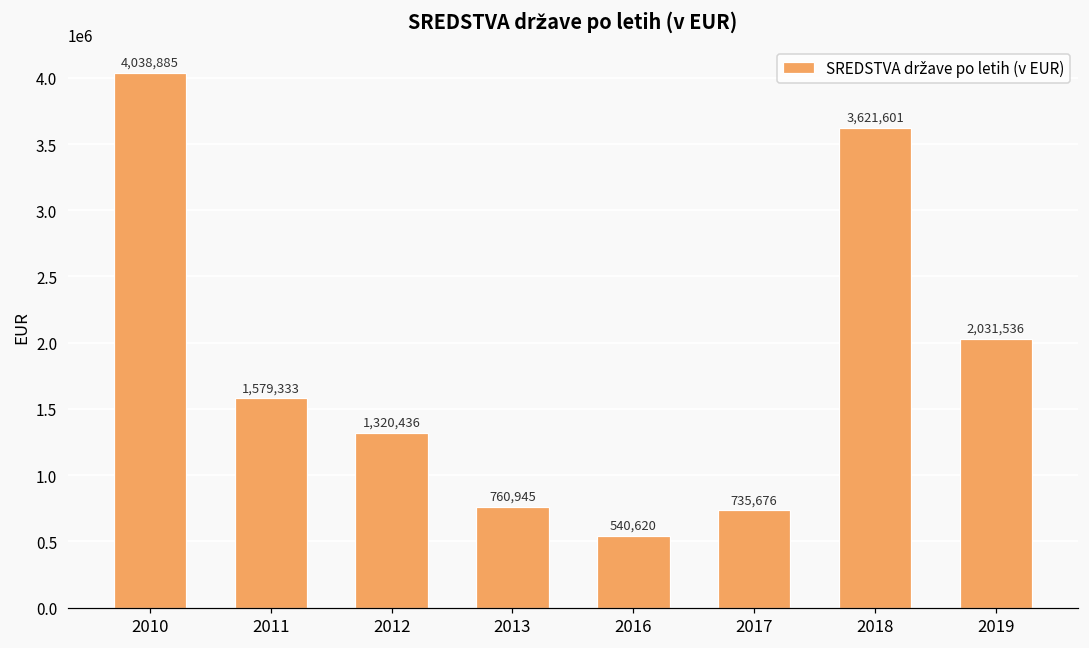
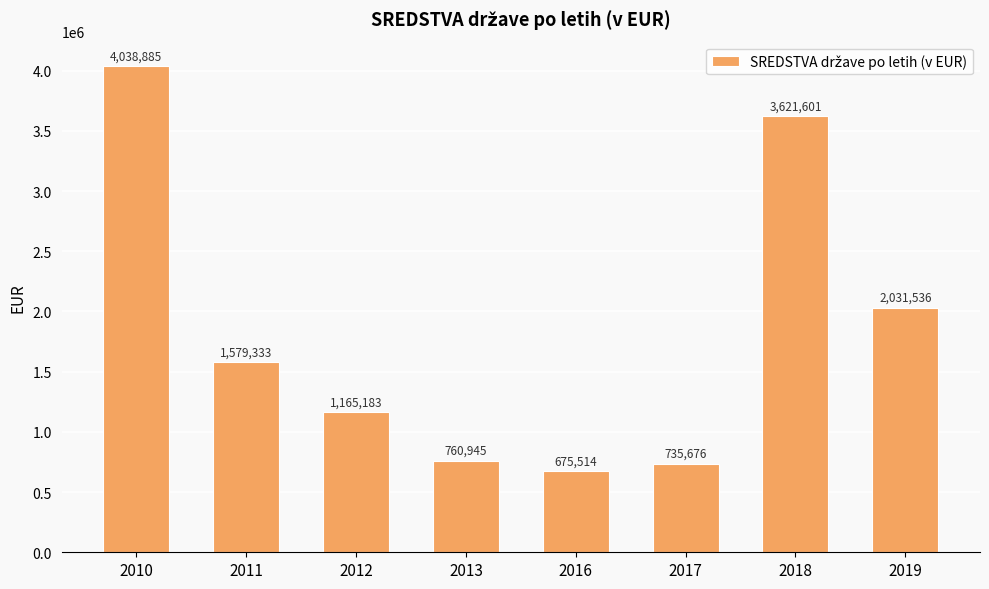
  {
    "2010": "4,038,885",
    "2011": "1,579,333",
-   "2012": "1,320,436",
+   "2012": "1,165,183",
    "2013": "760,945",
-   "2016": "540,620",
+   "2016": "675,514",
    "2017": "735,676",
    "2018": "3,621,601",
    "2019": "2,031,536"
  }
